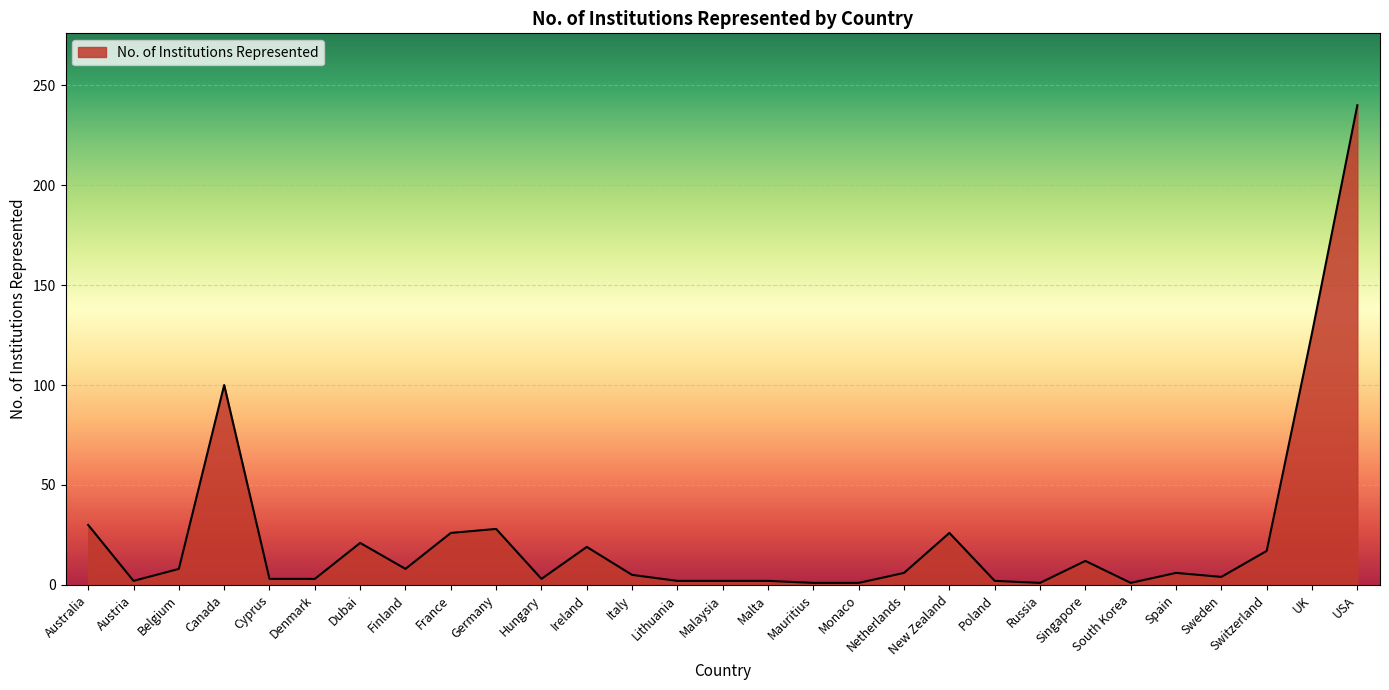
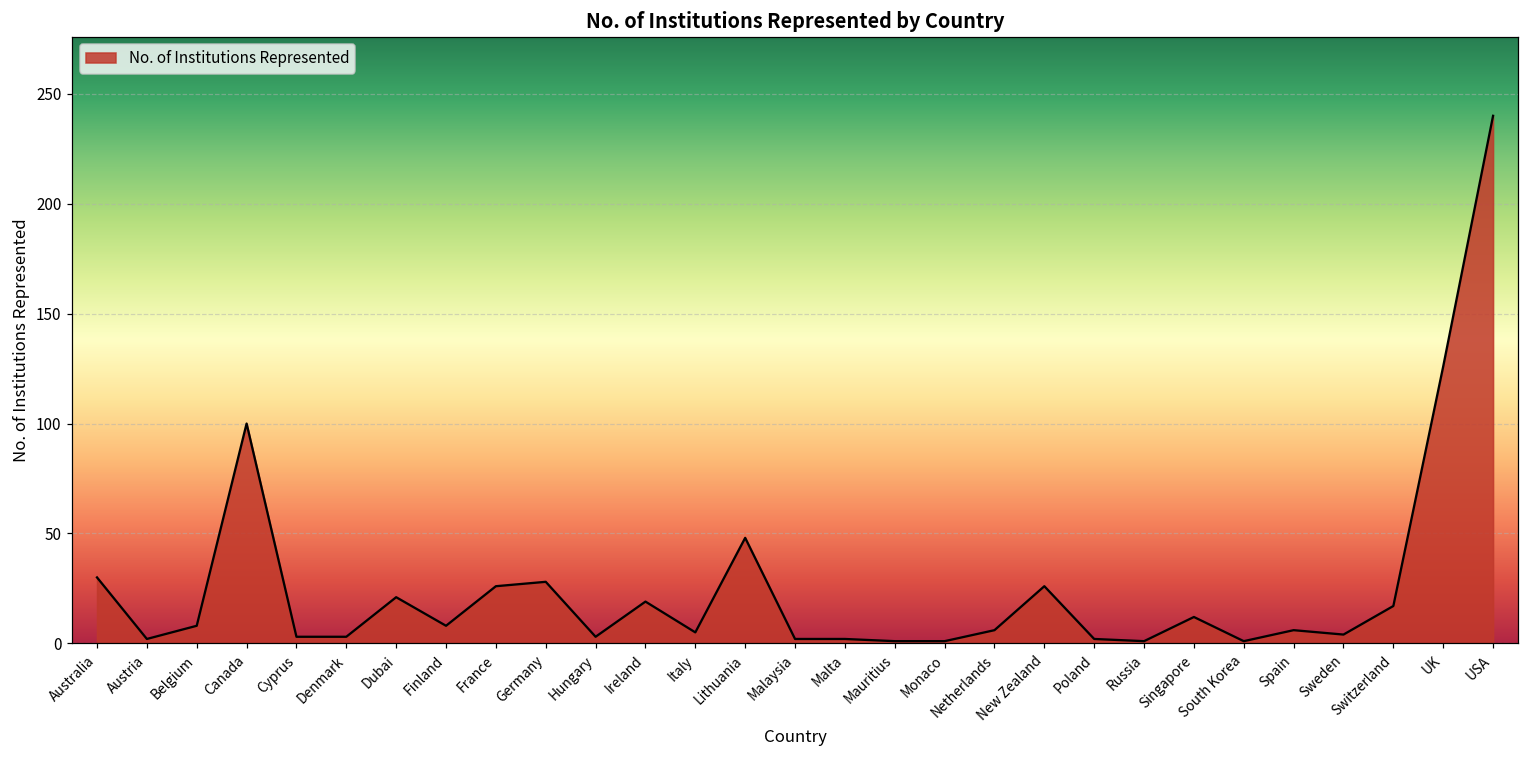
  {
    "Australia": 30,
    "Austria": 2,
    "Belgium": 8,
    "Canada": 100,
    "Cyprus": 3,
    "Denmark": 3,
    "Dubai": 21,
    "Finland": 8,
    "France": 26,
    "Germany": 28,
    "Hungary": 3,
    "Ireland": 19,
    "Italy": 5,
-   "Lithuania": 2,
+   "Lithuania": 48,
    "Malaysia": 2,
    "Malta": 2,
    "Mauritius": 1,
    "Monaco": 1,
    "Netherlands": 6,
    "New Zealand": 26,
    "Poland": 2,
    "Russia": 1,
    "Singapore": 12,
    "South Korea": 1,
    "Spain": 6,
    "Sweden": 4,
    "Switzerland": 17,
    "UK": 126,
    "USA": 240
  }
